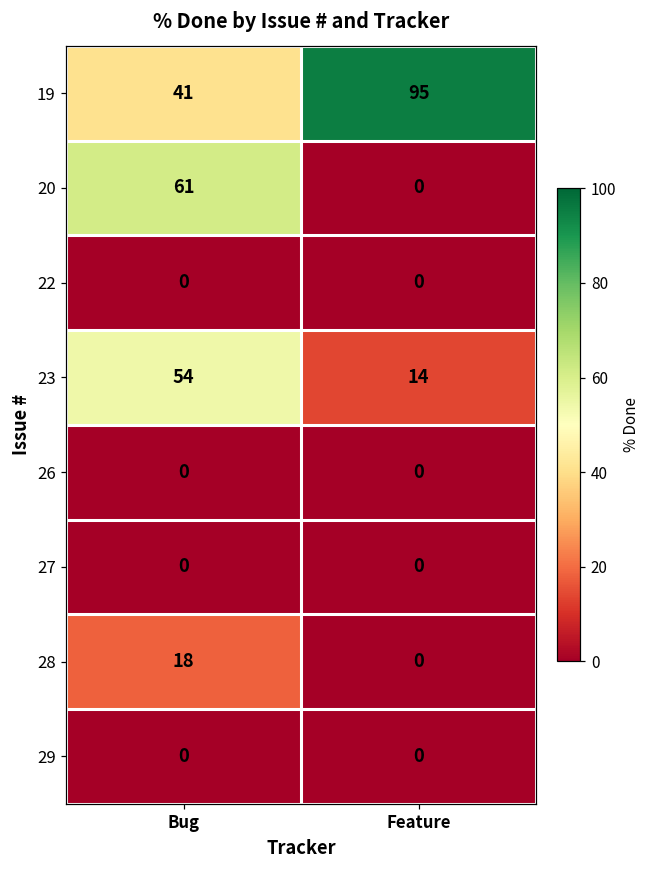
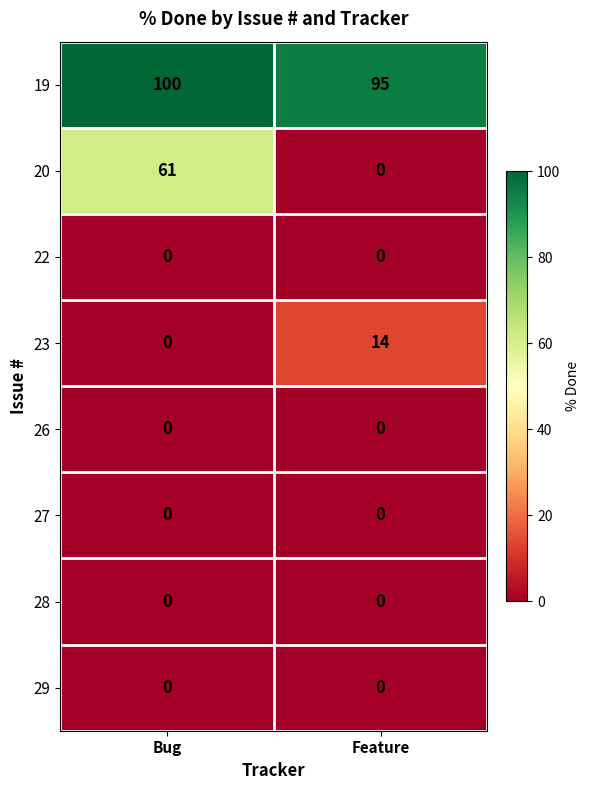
  {
    "19": {
-     "Bug": 41,
+     "Bug": 100,
      "Feature": 95
    },
    "20": {
      "Bug": 61,
      "Feature": 0
    },
    "22": {
      "Bug": 0,
      "Feature": 0
    },
    "23": {
-     "Bug": 54,
+     "Bug": 0,
      "Feature": 14
    },
    "26": {
      "Bug": 0,
      "Feature": 0
    },
    "27": {
      "Bug": 0,
      "Feature": 0
    },
    "28": {
-     "Bug": 18,
+     "Bug": 0,
      "Feature": 0
    },
    "29": {
      "Bug": 0,
      "Feature": 0
    }
  }
